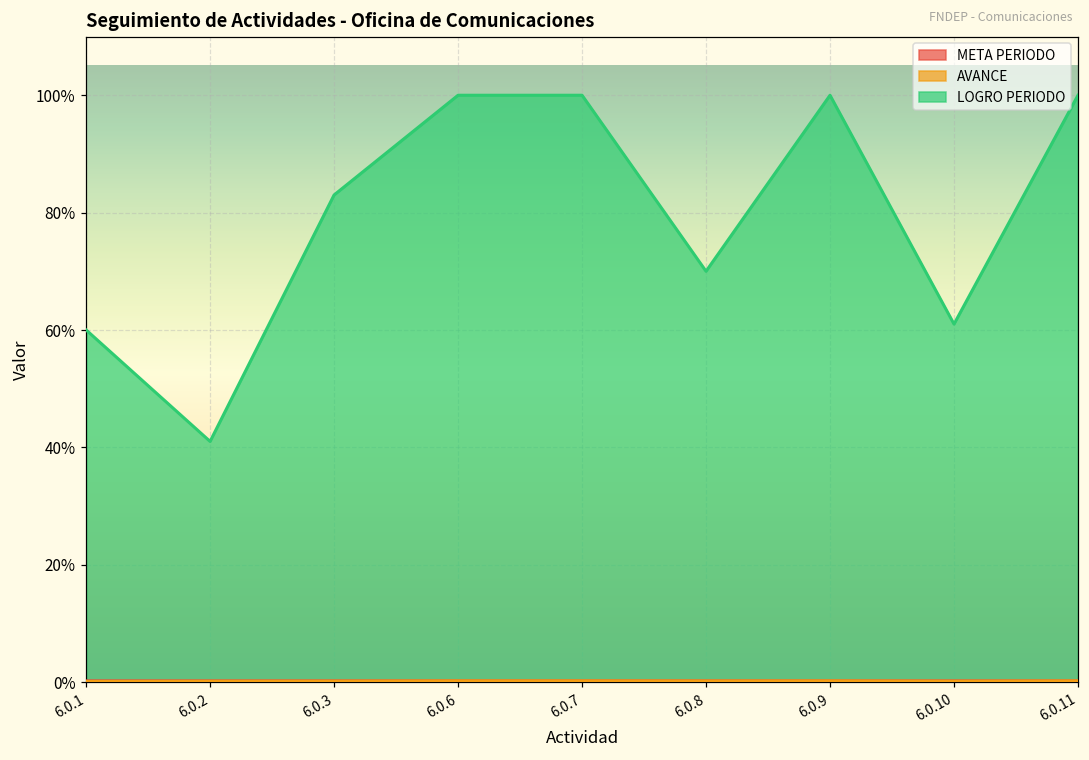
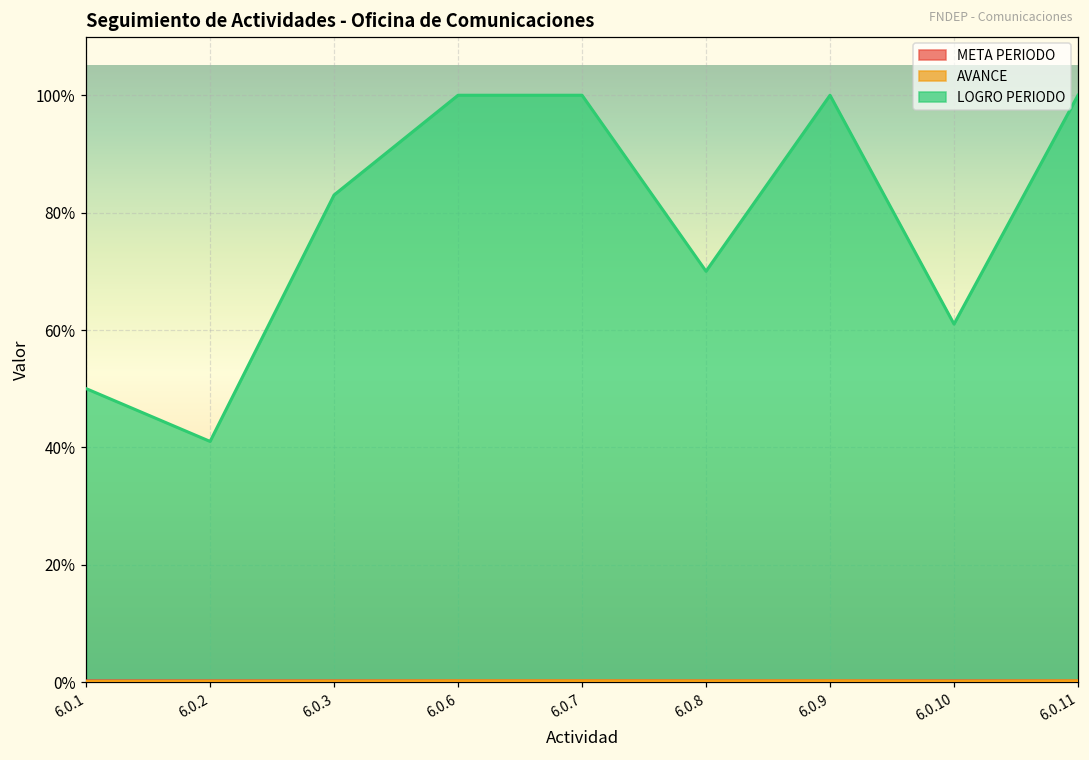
  {
    "LOGRO PERIODO": {
-     "6.0.1": "60%",
+     "6.0.1": "50%",
      "6.0.2": "41%",
      "6.0.3": "83%",
      "6.0.6": "100%",
      "6.0.7": "100%",
      "6.0.8": "70%",
      "6.0.9": "100%",
      "6.0.10": "61%",
      "6.0.11": "100%"
    }
  }
